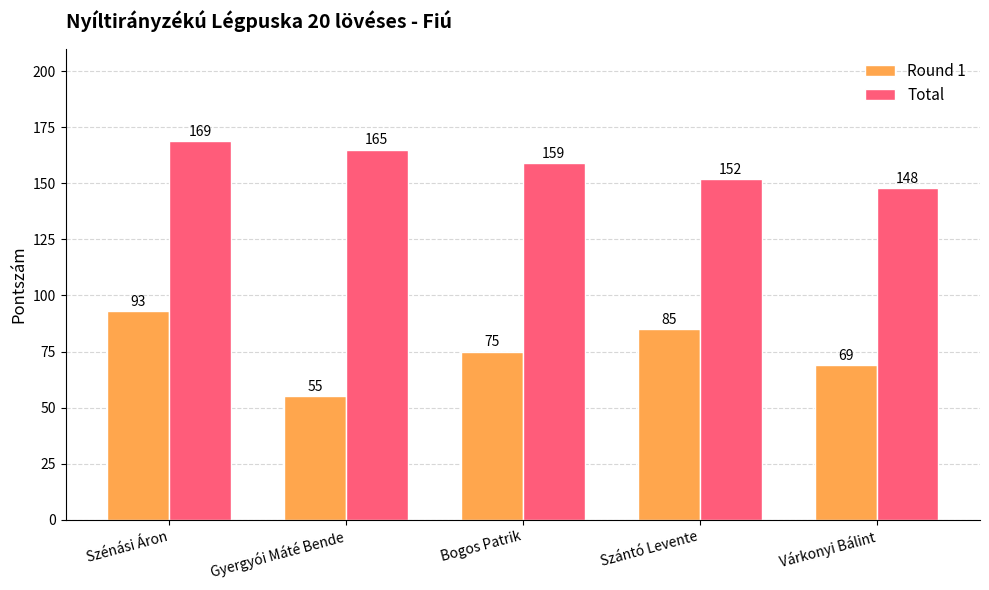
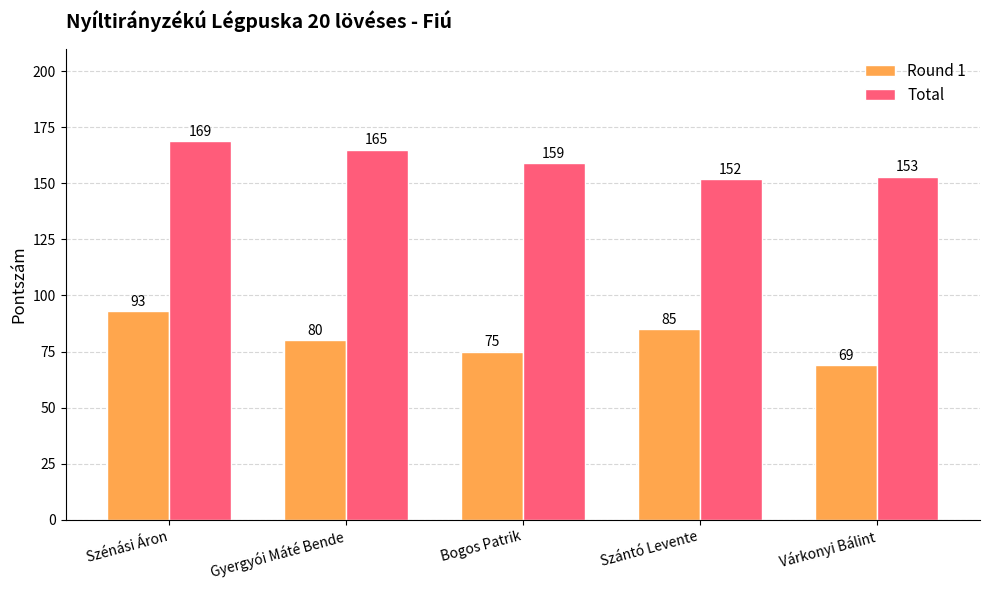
  {
    "Round 1": {
      "Szénási Áron": 93,
-     "Gyergyói Máté Bende": 55,
+     "Gyergyói Máté Bende": 80,
      "Bogos Patrik": 75,
      "Szántó Levente": 85,
      "Várkonyi Bálint": 69
    },
    "Total": {
      "Szénási Áron": 169,
      "Gyergyói Máté Bende": 165,
      "Bogos Patrik": 159,
      "Szántó Levente": 152,
-     "Várkonyi Bálint": 148
+     "Várkonyi Bálint": 153
    }
  }
